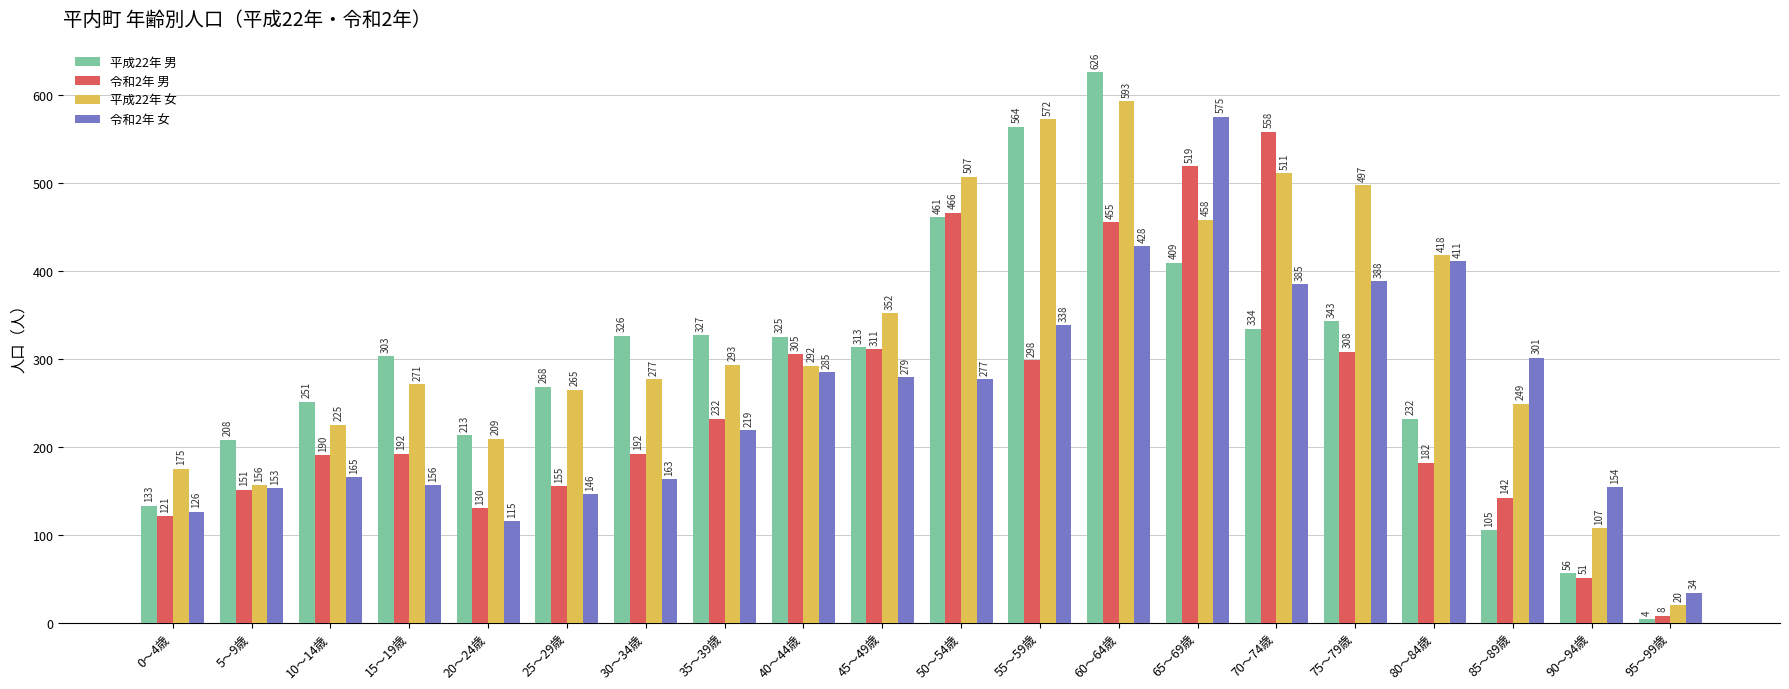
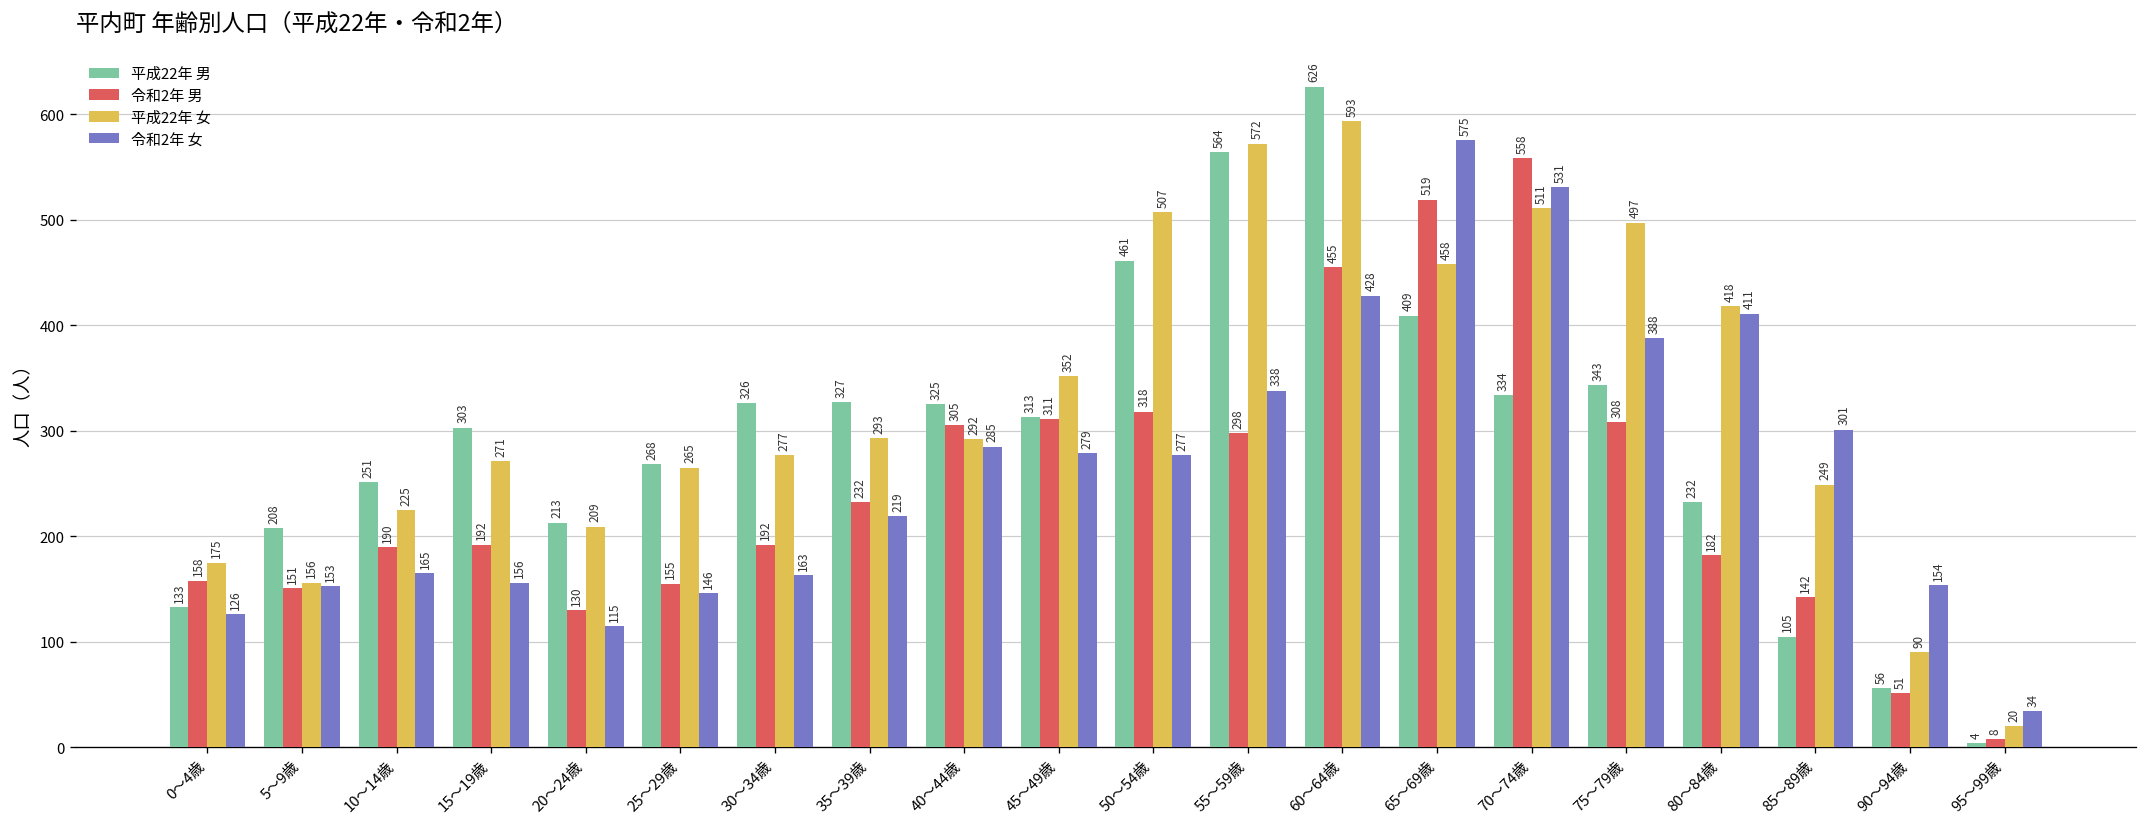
  {
    "平成22年 男": {
      "0～4歳": 133,
      "5～9歳": 208,
      "10～14歳": 251,
      "15～19歳": 303,
      "20～24歳": 213,
      "25～29歳": 268,
      "30～34歳": 326,
      "35～39歳": 327,
      "40～44歳": 325,
      "45～49歳": 313,
      "50～54歳": 461,
      "55～59歳": 564,
      "60～64歳": 626,
      "65～69歳": 409,
      "70～74歳": 334,
      "75～79歳": 343,
      "80～84歳": 232,
      "85～89歳": 105,
      "90～94歳": 56,
      "95～99歳": 4
    },
    "令和2年 男": {
-     "0～4歳": 121,
+     "0～4歳": 158,
      "5～9歳": 151,
      "10～14歳": 190,
      "15～19歳": 192,
      "20～24歳": 130,
      "25～29歳": 155,
      "30～34歳": 192,
      "35～39歳": 232,
      "40～44歳": 305,
      "45～49歳": 311,
-     "50～54歳": 466,
+     "50～54歳": 318,
      "55～59歳": 298,
      "60～64歳": 455,
      "65～69歳": 519,
      "70～74歳": 558,
      "75～79歳": 308,
      "80～84歳": 182,
      "85～89歳": 142,
      "90～94歳": 51,
      "95～99歳": 8
    },
    "平成22年 女": {
      "0～4歳": 175,
      "5～9歳": 156,
      "10～14歳": 225,
      "15～19歳": 271,
      "20～24歳": 209,
      "25～29歳": 265,
      "30～34歳": 277,
      "35～39歳": 293,
      "40～44歳": 292,
      "45～49歳": 352,
      "50～54歳": 507,
      "55～59歳": 572,
      "60～64歳": 593,
      "65～69歳": 458,
      "70～74歳": 511,
      "75～79歳": 497,
      "80～84歳": 418,
      "85～89歳": 249,
-     "90～94歳": 107,
+     "90～94歳": 90,
      "95～99歳": 20
    },
    "令和2年 女": {
      "0～4歳": 126,
      "5～9歳": 153,
      "10～14歳": 165,
      "15～19歳": 156,
      "20～24歳": 115,
      "25～29歳": 146,
      "30～34歳": 163,
      "35～39歳": 219,
      "40～44歳": 285,
      "45～49歳": 279,
      "50～54歳": 277,
      "55～59歳": 338,
      "60～64歳": 428,
      "65～69歳": 575,
-     "70～74歳": 385,
+     "70～74歳": 531,
      "75～79歳": 388,
      "80～84歳": 411,
      "85～89歳": 301,
      "90～94歳": 154,
      "95～99歳": 34
    }
  }
